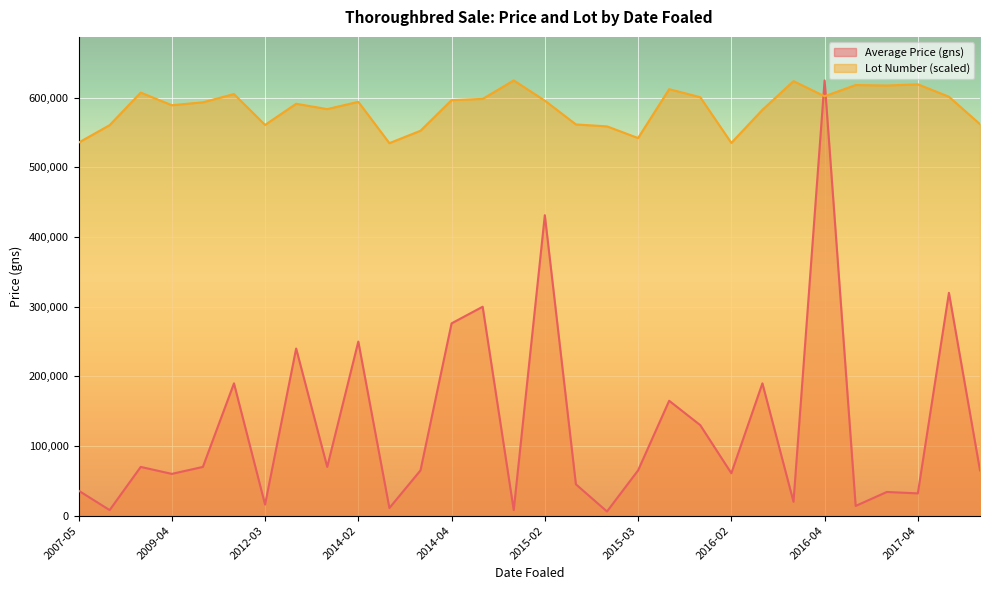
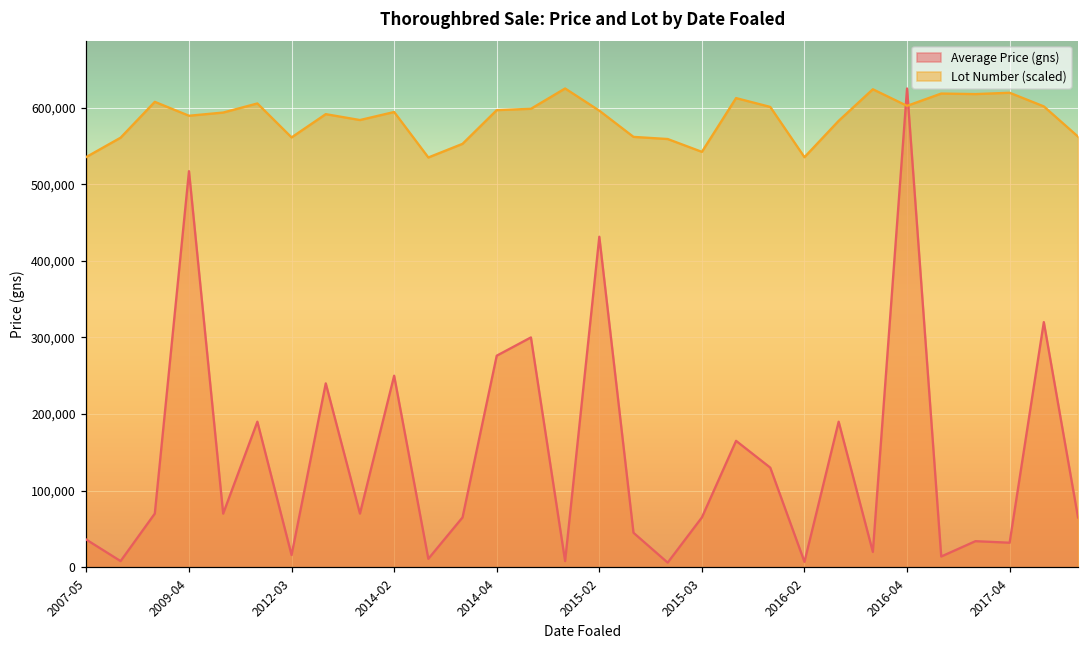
  {
    "Average Price (gns)": {
      "2007-05": "40,000",
-     "2009-04": "60,000",
+     "2009-04": "520,000",
      "2012-03": "20,000",
      "2014-02": "250,000",
      "2014-04": "280,000",
      "2015-02": "430,000",
      "2015-03": "70,000",
-     "2016-02": "60,000",
+     "2016-02": "10,000",
      "2016-04": "630,000",
      "2017-04": "30,000"
    },
    "Lot Number (scaled)": {
      "2007-05": "540,000",
      "2009-04": "590,000",
      "2012-03": "560,000",
      "2014-02": "590,000",
      "2014-04": "600,000",
      "2015-02": "600,000",
      "2015-03": "540,000",
      "2016-02": "540,000",
      "2016-04": "600,000",
      "2017-04": "620,000"
    }
  }
